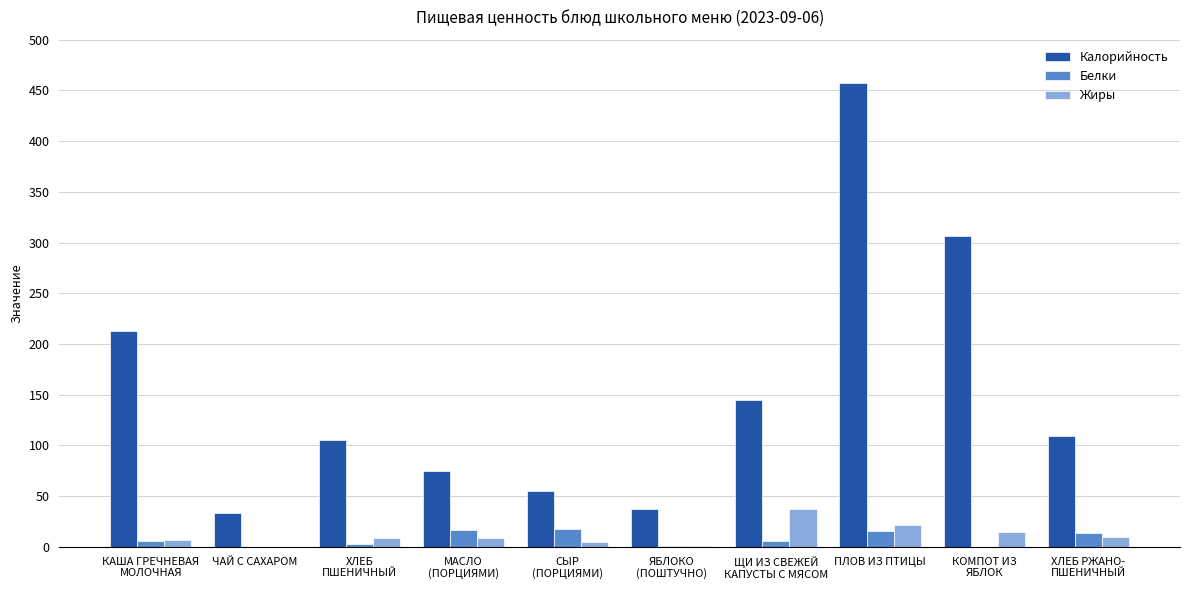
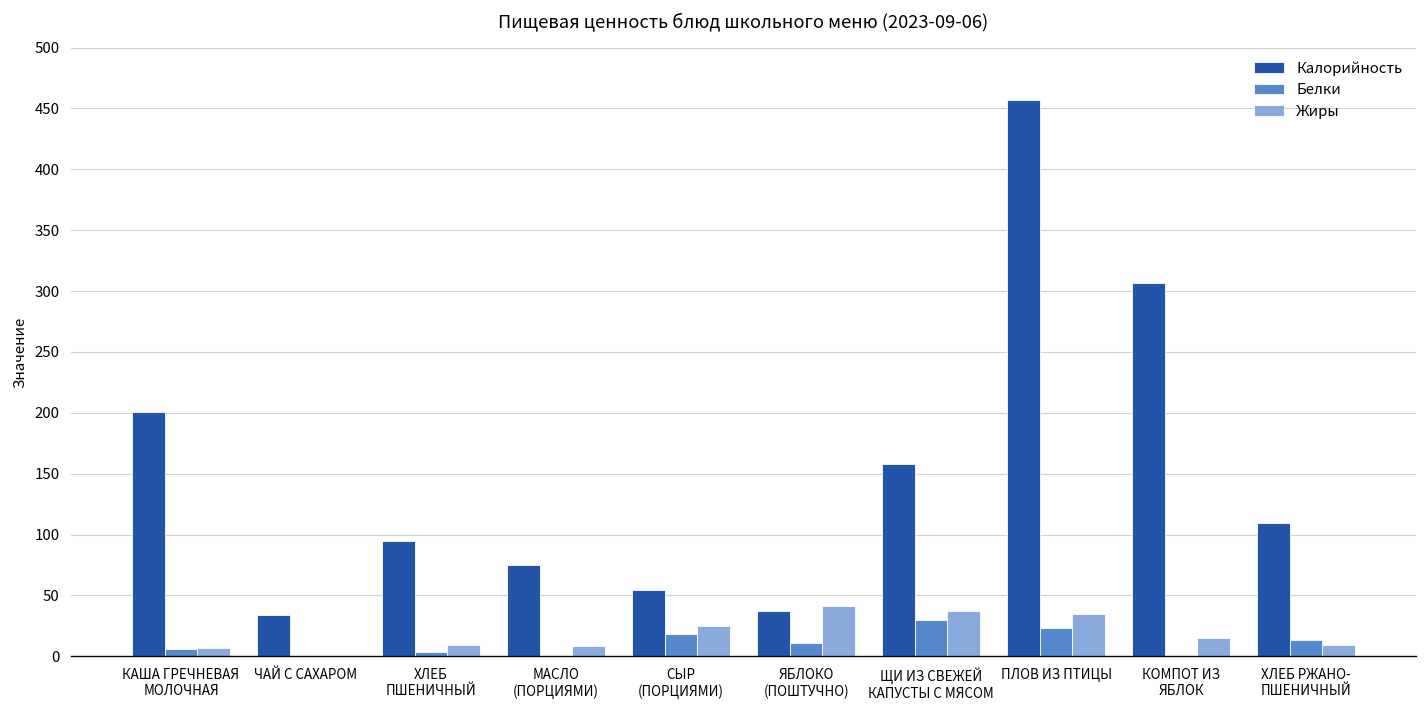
  {
    "Калорийность": {
-     "КАША ГРЕЧНЕВАЯ МОЛОЧНАЯ": 213,
+     "КАША ГРЕЧНЕВАЯ МОЛОЧНАЯ": 201,
      "ЧАЙ С САХАРОМ": 34,
-     "ХЛЕБ ПШЕНИЧНЫЙ": 105,
+     "ХЛЕБ ПШЕНИЧНЫЙ": 95,
      "МАСЛО (ПОРЦИЯМИ)": 75,
      "СЫР (ПОРЦИЯМИ)": 55,
      "ЯБЛОКО (ПОШТУЧНО)": 37,
-     "ЩИ ИЗ СВЕЖЕЙ КАПУСТЫ С МЯСОМ": 145,
+     "ЩИ ИЗ СВЕЖЕЙ КАПУСТЫ С МЯСОМ": 158,
      "ПЛОВ ИЗ ПТИЦЫ": 457,
      "КОМПОТ ИЗ ЯБЛОК": 306,
      "ХЛЕБ РЖАНО- ПШЕНИЧНЫЙ": 109
    },
    "Белки": {
      "КАША ГРЕЧНЕВАЯ МОЛОЧНАЯ": 6,
      "ХЛЕБ ПШЕНИЧНЫЙ": 3,
-     "МАСЛО (ПОРЦИЯМИ)": 17,
+     "МАСЛО (ПОРЦИЯМИ)": 0,
      "СЫР (ПОРЦИЯМИ)": 18,
-     "ЯБЛОКО (ПОШТУЧНО)": 0,
-     "ЩИ ИЗ СВЕЖЕЙ КАПУСТЫ С МЯСОМ": 6,
-     "ПЛОВ ИЗ ПТИЦЫ": 16,
+     "ЯБЛОКО (ПОШТУЧНО)": 11,
+     "ЩИ ИЗ СВЕЖЕЙ КАПУСТЫ С МЯСОМ": 30,
+     "ПЛОВ ИЗ ПТИЦЫ": 24,
      "ХЛЕБ РЖАНО- ПШЕНИЧНЫЙ": 13
    },
    "Жиры": {
      "КАША ГРЕЧНЕВАЯ МОЛОЧНАЯ": 7,
      "ЧАЙ С САХАРОМ": 0,
      "ХЛЕБ ПШЕНИЧНЫЙ": 9,
      "МАСЛО (ПОРЦИЯМИ)": 8,
-     "СЫР (ПОРЦИЯМИ)": 4,
-     "ЯБЛОКО (ПОШТУЧНО)": 0,
+     "СЫР (ПОРЦИЯМИ)": 25,
+     "ЯБЛОКО (ПОШТУЧНО)": 41,
      "ЩИ ИЗ СВЕЖЕЙ КАПУСТЫ С МЯСОМ": 37,
-     "ПЛОВ ИЗ ПТИЦЫ": 22,
+     "ПЛОВ ИЗ ПТИЦЫ": 35,
      "КОМПОТ ИЗ ЯБЛОК": 15,
      "ХЛЕБ РЖАНО- ПШЕНИЧНЫЙ": 9
    }
  }
